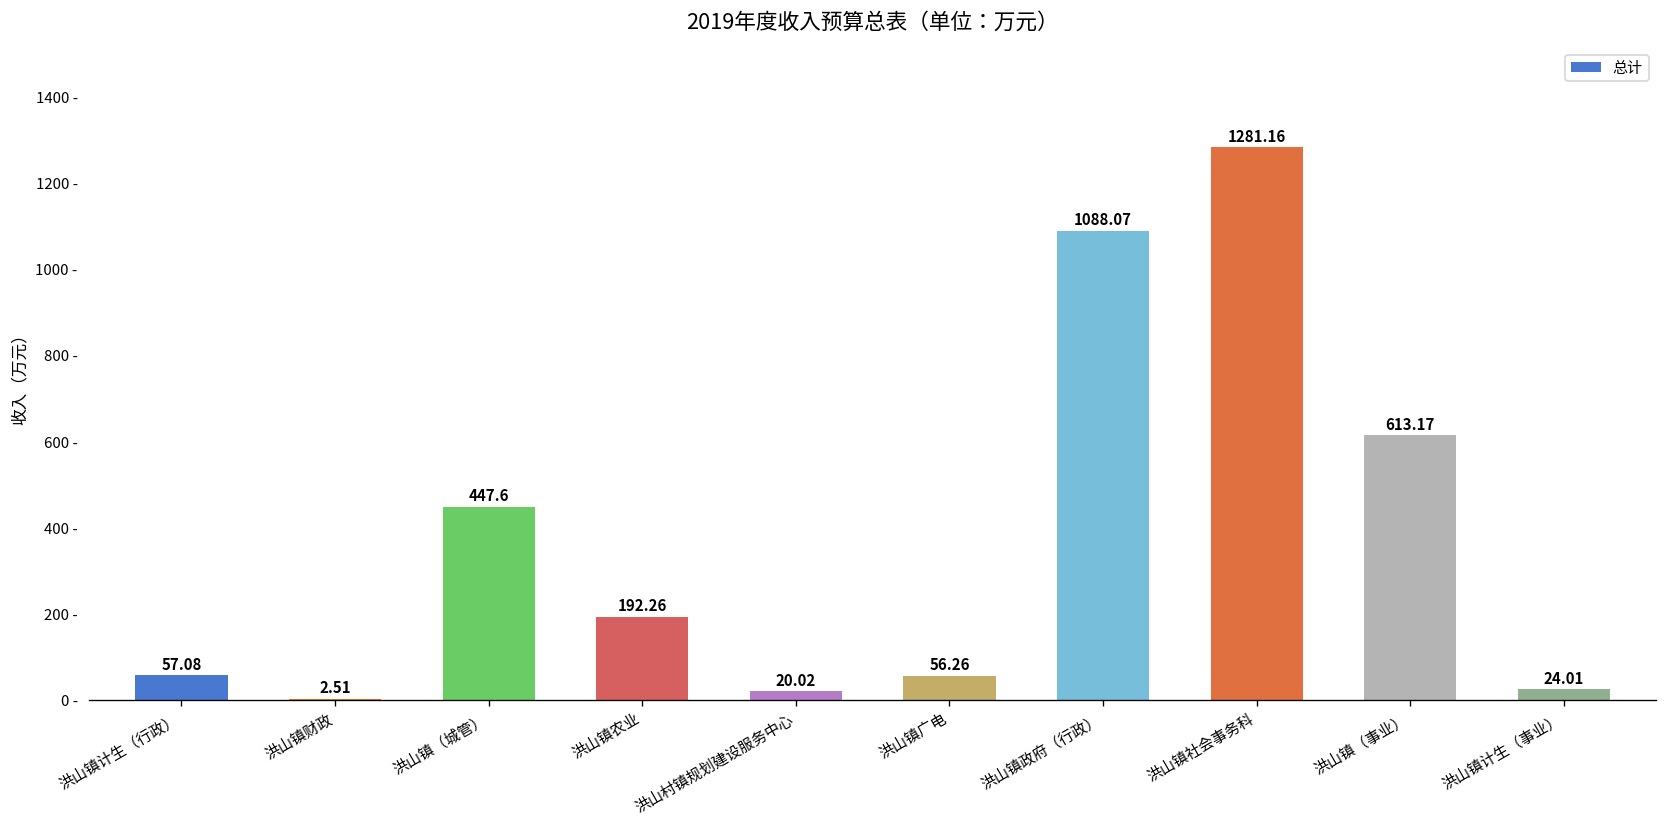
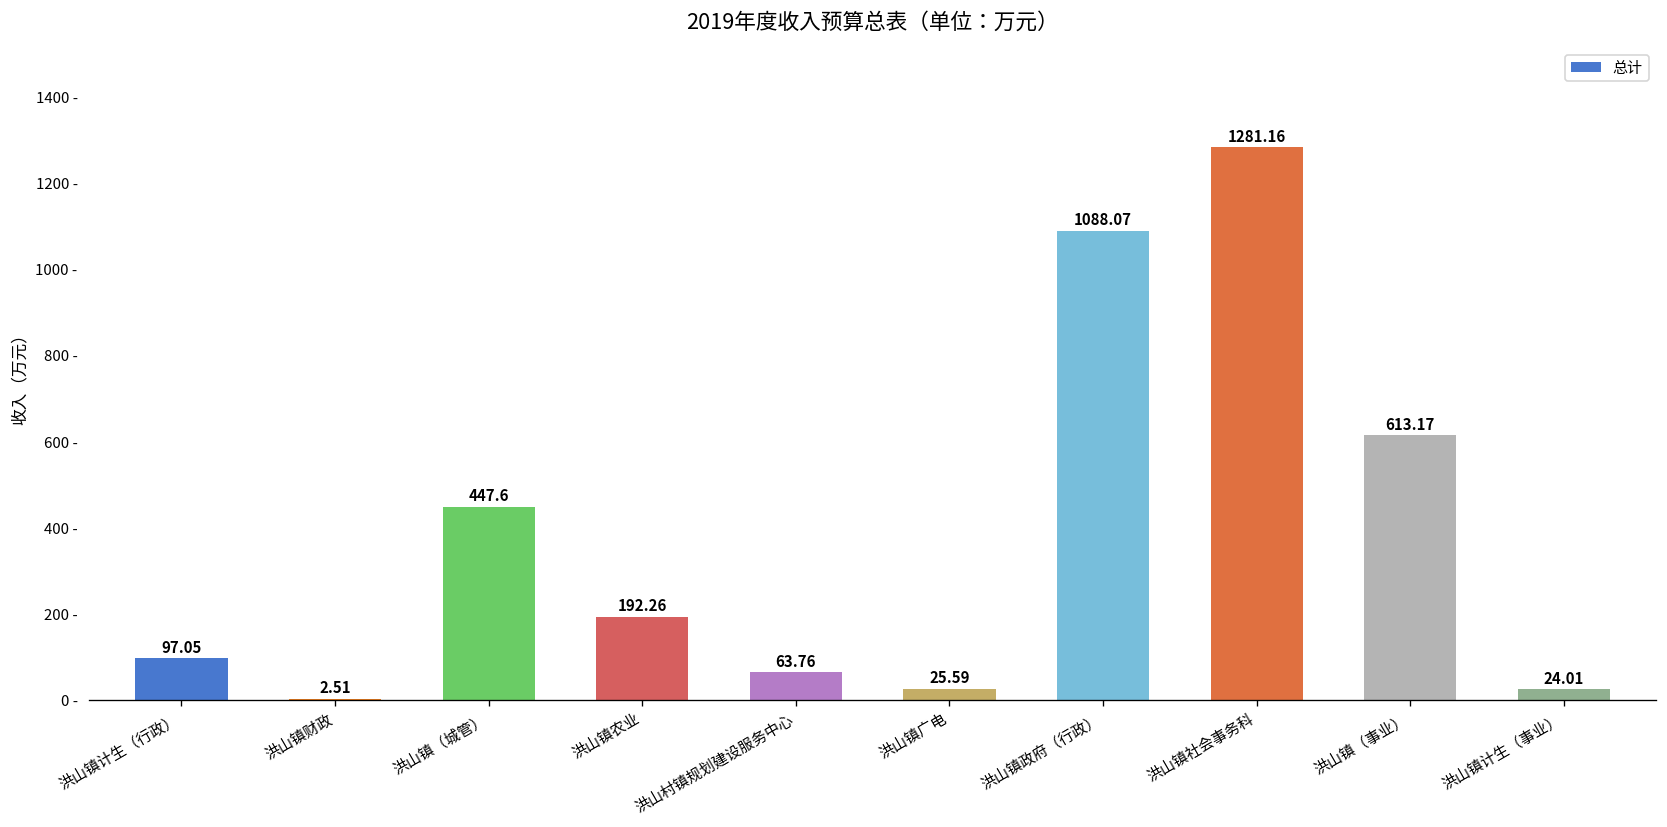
  {
-   "洪山镇计生（行政）": 57.08,
+   "洪山镇计生（行政）": 97.05,
    "洪山镇财政": 2.51,
    "洪山镇（城管）": 447.6,
    "洪山镇农业": 192.26,
-   "洪山村镇规划建设服务中心": 20.02,
-   "洪山镇广电": 56.26,
+   "洪山村镇规划建设服务中心": 63.76,
+   "洪山镇广电": 25.59,
    "洪山镇政府（行政）": 1088.07,
    "洪山镇社会事务科": 1281.16,
    "洪山镇（事业）": 613.17,
    "洪山镇计生（事业）": 24.01
  }
